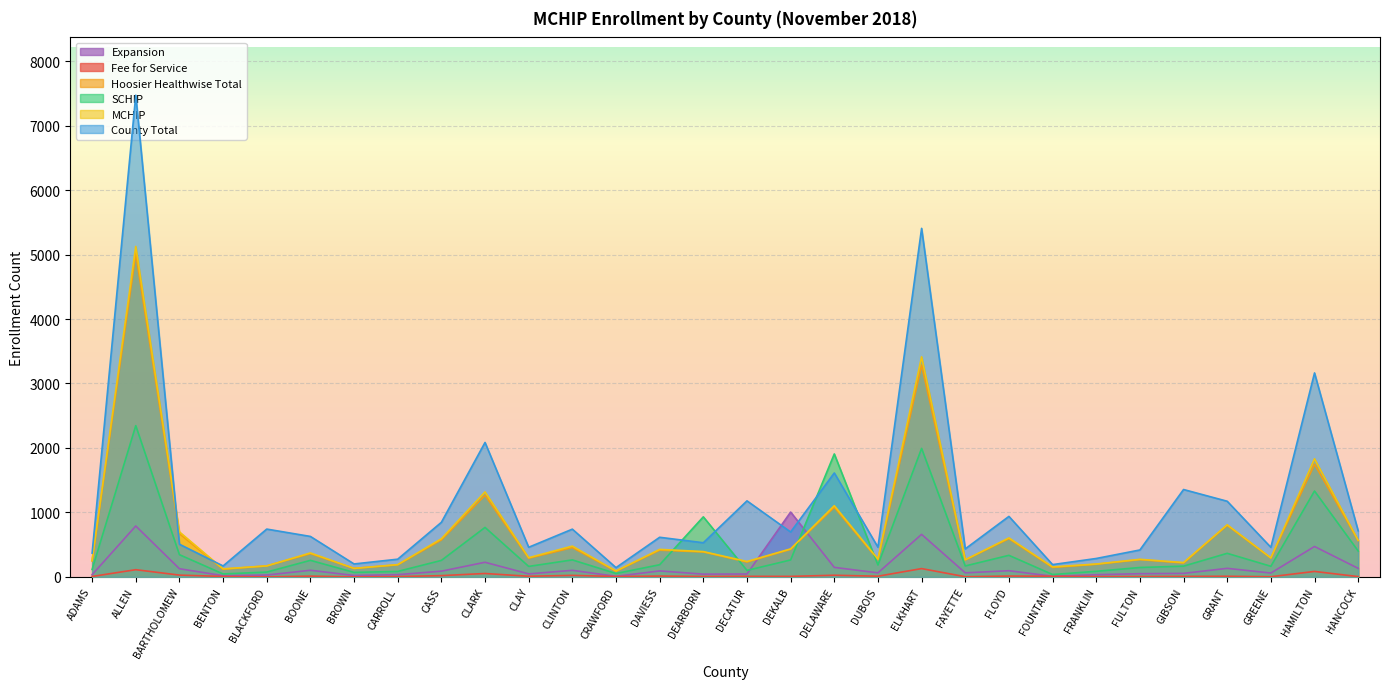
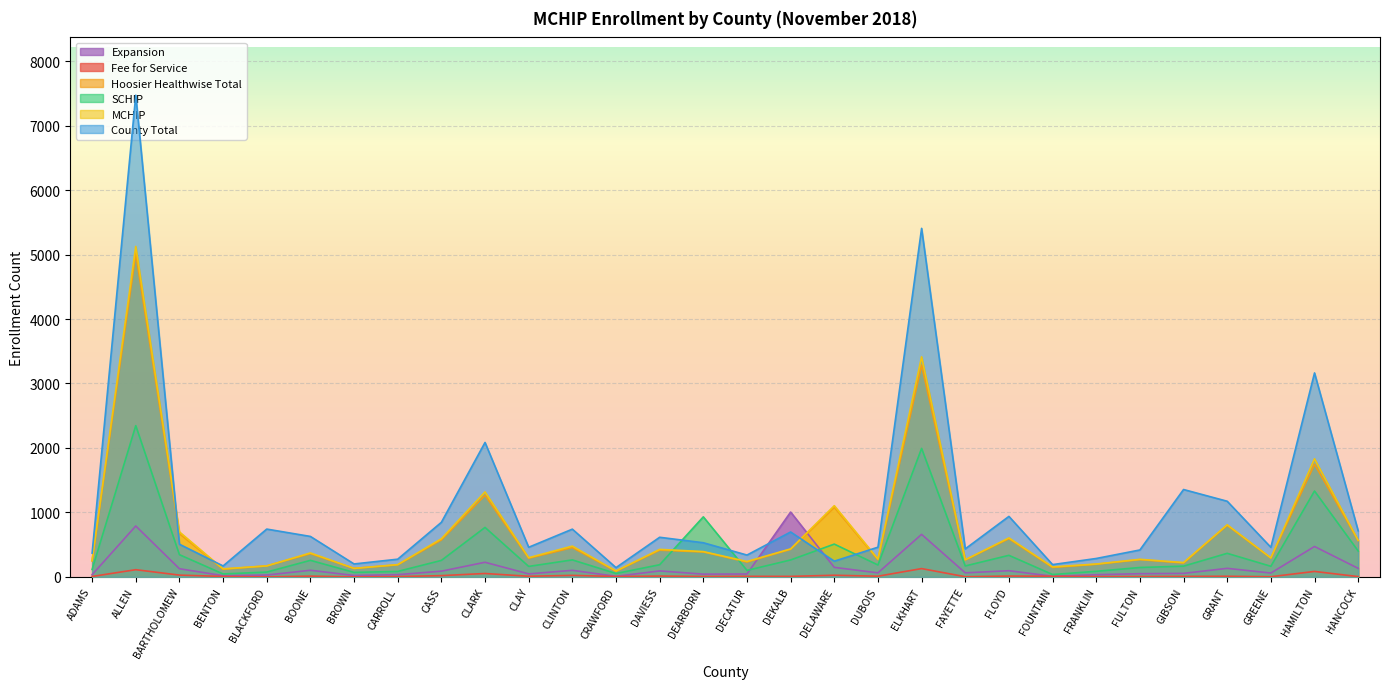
  {
    "Expansion": {
      "ALLEN": 800,
      "BARTHOLOMEW": 100,
      "BOONE": 100,
      "CASS": 100,
      "CLARK": 200,
      "CLINTON": 100,
      "DAVIESS": 100,
      "DEKALB": 1000,
      "DELAWARE": 100,
      "DUBOIS": 100,
      "ELKHART": 700,
      "FAYETTE": 100,
      "FLOYD": 100,
      "FULTON": 0,
      "GIBSON": 100,
      "GRANT": 100,
      "GREENE": 100,
      "HAMILTON": 500,
      "HANCOCK": 100
    },
    "Fee for Service": {
      "ALLEN": 100,
      "BARTHOLOMEW": 0,
      "BOONE": 0,
      "CASS": 0,
      "CLARK": 100,
      "CLINTON": 0,
      "DAVIESS": 0,
      "DEKALB": 0,
      "DELAWARE": 0,
      "DUBOIS": 0,
      "ELKHART": 100,
      "FAYETTE": 0,
      "FLOYD": 0,
      "FULTON": 0,
      "GIBSON": 0,
      "GRANT": 0,
      "GREENE": 0,
      "HAMILTON": 100,
      "HANCOCK": 0
    },
    "SCHIP": {
      "ADAMS": 100,
      "ALLEN": 2300,
      "BARTHOLOMEW": 300,
      "BLACKFORD": 100,
      "BOONE": 300,
      "BROWN": 100,
      "CARROLL": 100,
      "CASS": 300,
      "CLARK": 800,
      "CLAY": 200,
      "CLINTON": 300,
      "DAVIESS": 200,
      "DEARBORN": 900,
      "DECATUR": 100,
      "DEKALB": 300,
-     "DELAWARE": 1900,
+     "DELAWARE": 500,
      "DUBOIS": 200,
      "ELKHART": 2000,
      "FAYETTE": 200,
      "FLOYD": 300,
      "FRANKLIN": 100,
      "FULTON": 100,
      "GIBSON": 200,
      "GRANT": 400,
      "GREENE": 200,
      "HAMILTON": 1300,
      "HANCOCK": 400
    },
    "County Total": {
      "ADAMS": 400,
      "BARTHOLOMEW": 500,
      "BENTON": 200,
      "BLACKFORD": 700,
      "BOONE": 600,
      "BROWN": 200,
      "CARROLL": 300,
      "CASS": 800,
      "CLARK": 2100,
      "CLAY": 500,
      "CLINTON": 700,
      "CRAWFORD": 100,
      "DAVIESS": 600,
      "DEARBORN": 500,
-     "DECATUR": 1200,
+     "DECATUR": 300,
      "DEKALB": 700,
-     "DELAWARE": 1600,
+     "DELAWARE": 200,
      "DUBOIS": 500,
      "ELKHART": 5400,
      "FAYETTE": 400,
      "FLOYD": 900,
      "FRANKLIN": 300,
      "FULTON": 400,
      "GIBSON": 1400,
      "GRANT": 1200,
      "GREENE": 500,
      "HAMILTON": 3200,
      "HANCOCK": 700
    }
  }
